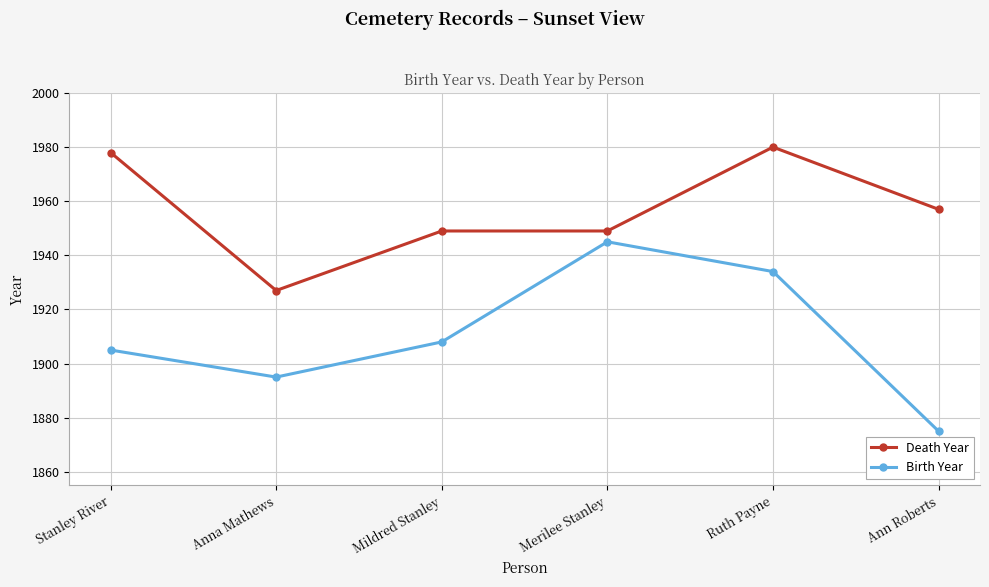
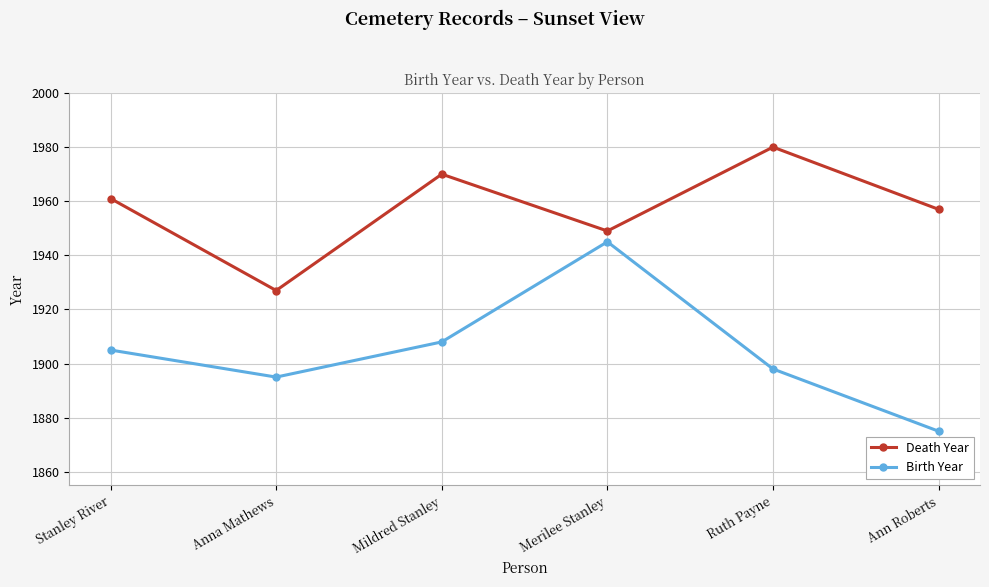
  {
    "Death Year": {
-     "Stanley River": 1978,
+     "Stanley River": 1961,
      "Anna Mathews": 1927,
-     "Mildred Stanley": 1949,
+     "Mildred Stanley": 1970,
      "Merilee Stanley": 1949,
      "Ruth Payne": 1980,
      "Ann Roberts": 1957
    },
    "Birth Year": {
      "Stanley River": 1905,
      "Anna Mathews": 1895,
      "Mildred Stanley": 1908,
      "Merilee Stanley": 1945,
-     "Ruth Payne": 1934,
+     "Ruth Payne": 1898,
      "Ann Roberts": 1875
    }
  }
